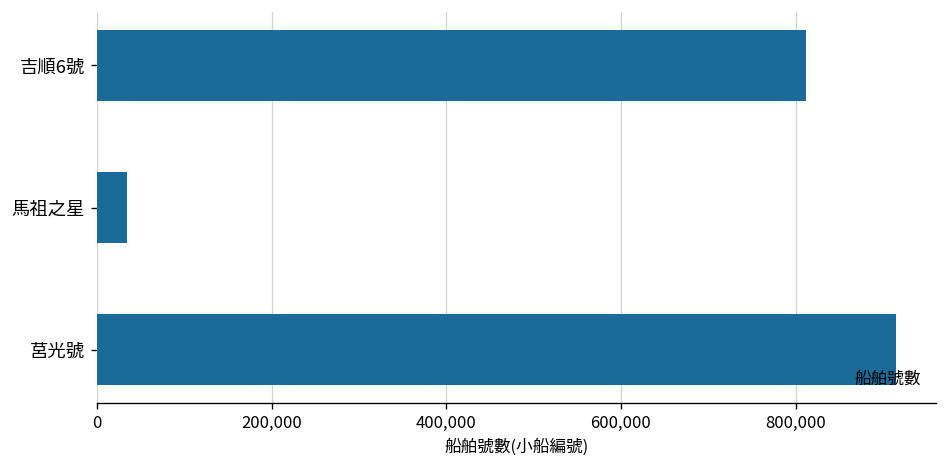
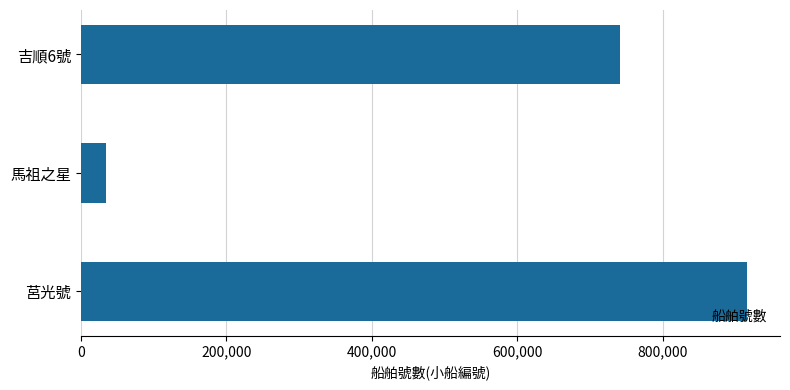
  {
-   "吉順6號": "810,000",
+   "吉順6號": "740,000",
    "馬祖之星": "30,000",
    "莒光號": "920,000"
  }
